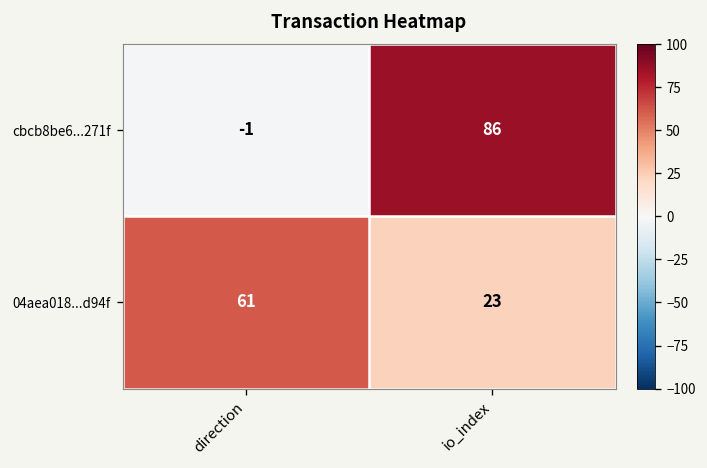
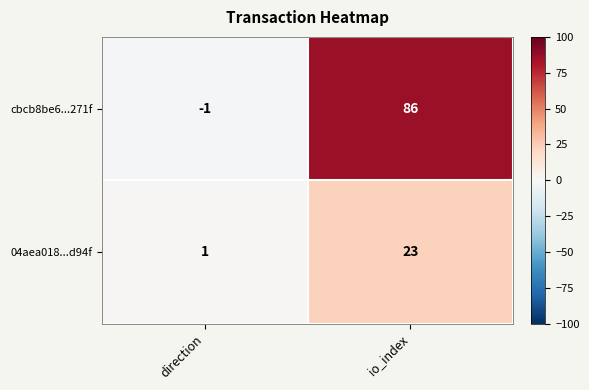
  {
    "cbcb8be6...271f": {
      "direction": -1,
      "io_index": 86
    },
    "04aea018...d94f": {
-     "direction": 61,
+     "direction": 1,
      "io_index": 23
    }
  }
